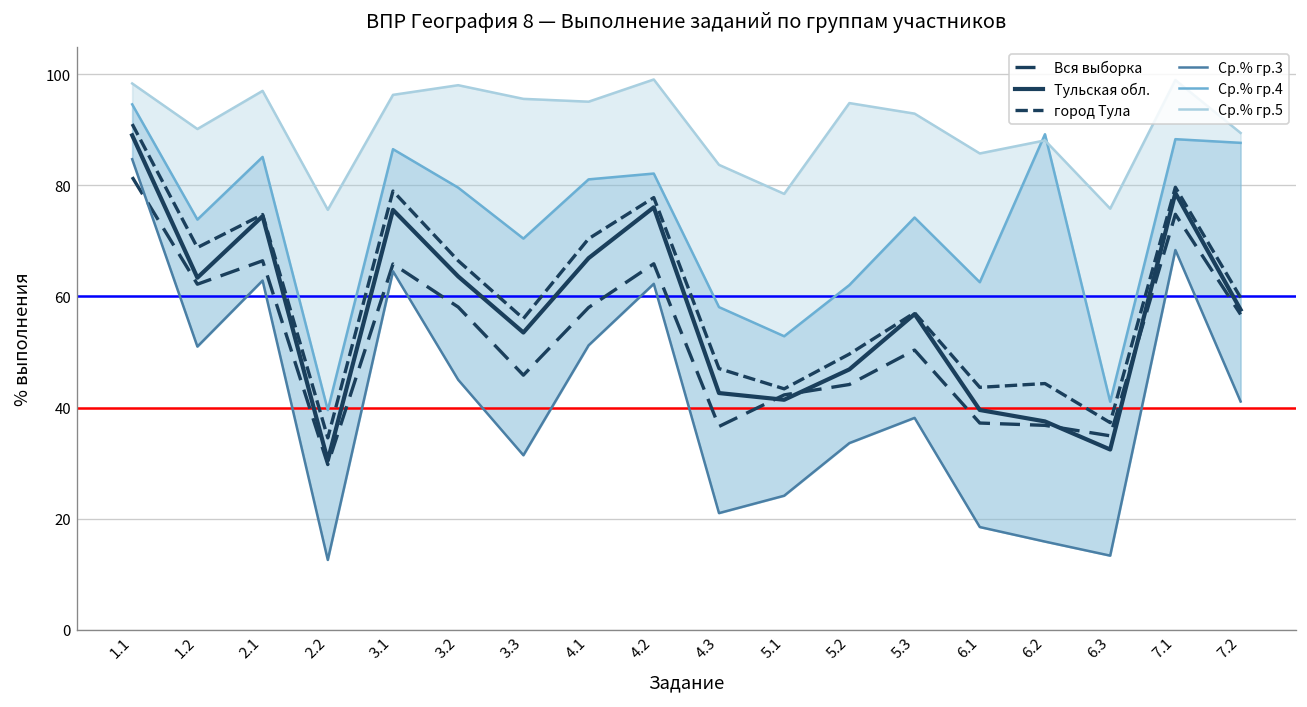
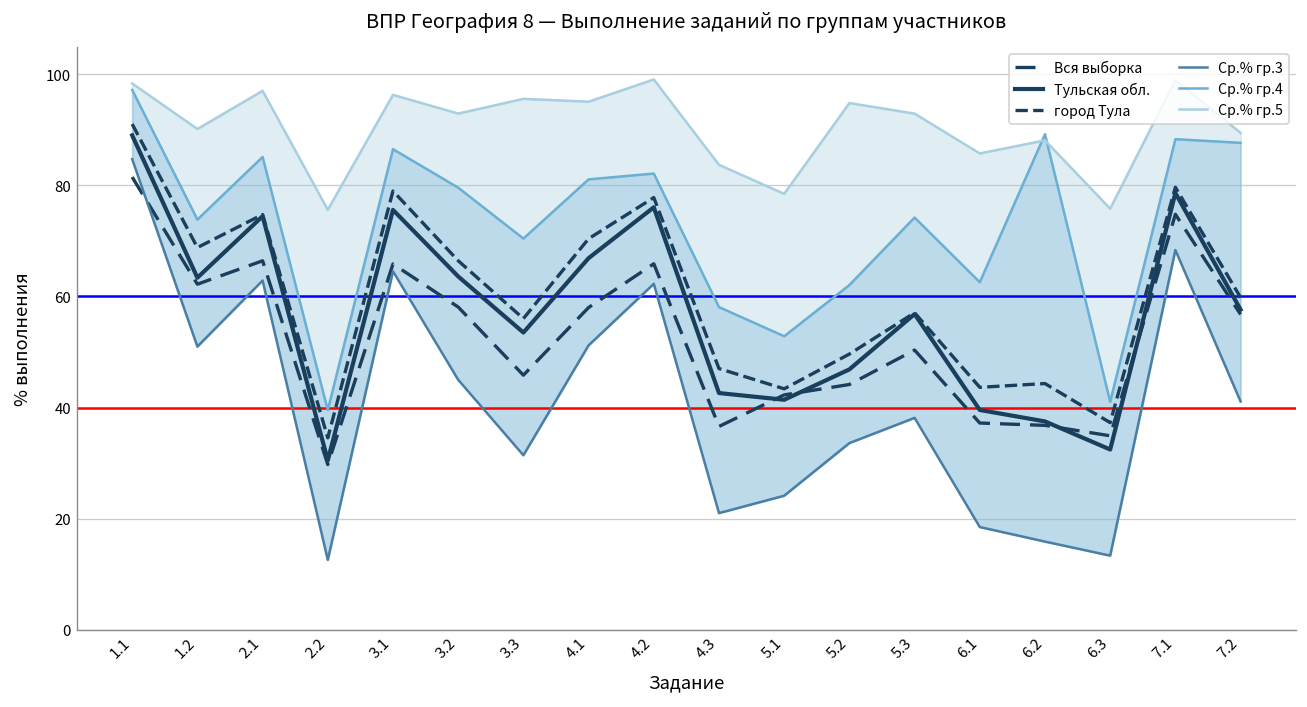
  {
    "Ср.% гр.3": {
      "1.1": 85,
      "1.2": 51,
      "2.1": 63,
      "2.2": 13,
      "3.1": 65,
      "3.2": 45,
      "3.3": 31,
      "4.1": 51,
      "4.2": 62,
      "4.3": 21,
      "5.1": 24,
      "5.2": 34,
      "5.3": 38,
      "6.1": 18,
      "6.2": 16,
      "6.3": 13,
      "7.1": 68,
      "7.2": 41
    },
    "Ср.% гр.4": {
-     "1.1": 95,
+     "1.1": 97,
      "1.2": 74,
      "2.1": 85,
      "2.2": 40,
      "3.1": 87,
      "3.2": 80,
      "3.3": 70,
      "4.1": 81,
      "4.2": 82,
      "4.3": 58,
      "5.1": 53,
      "5.2": 62,
      "5.3": 74,
      "6.1": 63,
      "6.2": 89,
      "6.3": 41,
      "7.1": 88,
      "7.2": 88
    },
    "Ср.% гр.5": {
      "1.1": 98,
      "1.2": 90,
      "2.1": 97,
      "2.2": 76,
      "3.1": 96,
-     "3.2": 98,
+     "3.2": 93,
      "3.3": 96,
      "4.1": 95,
      "4.2": 99,
      "4.3": 84,
      "5.1": 78,
      "5.2": 95,
      "5.3": 93,
      "6.1": 86,
      "6.2": 88,
      "6.3": 76,
      "7.2": 89
    }
  }
